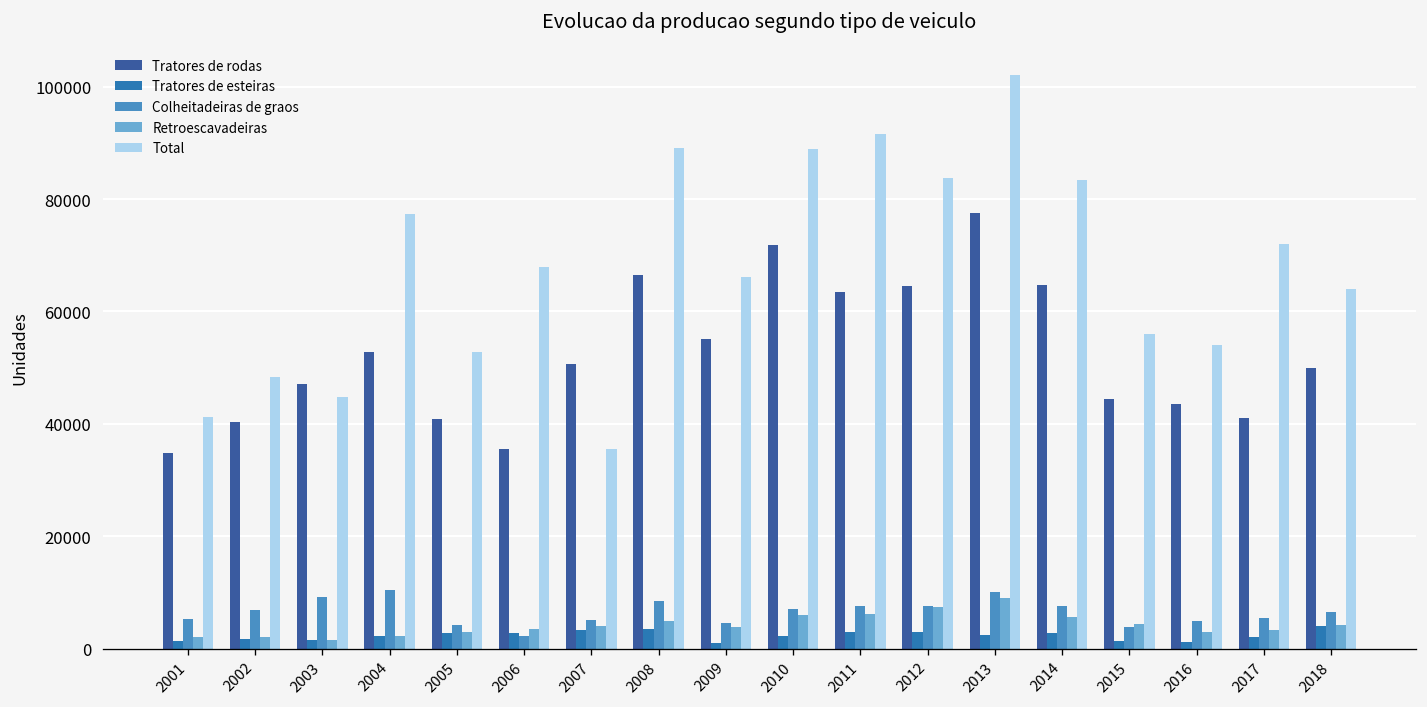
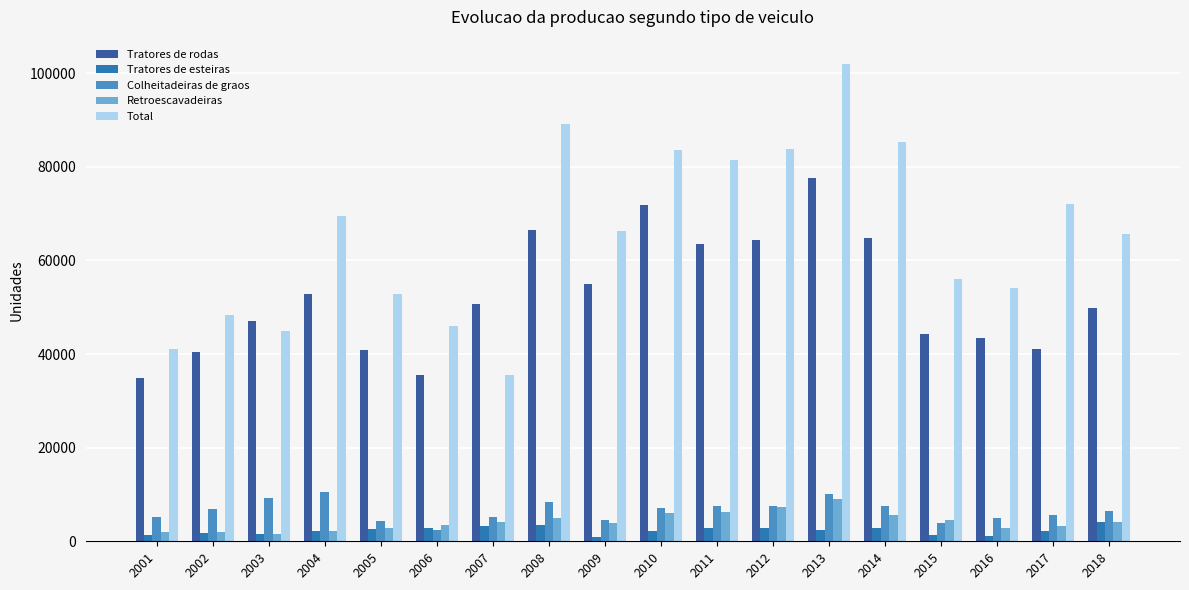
  {
    "Total": {
      "2001": 41000,
      "2002": 48000,
      "2003": 45000,
-     "2004": 77000,
+     "2004": 69000,
      "2005": 53000,
-     "2006": 68000,
+     "2006": 46000,
      "2007": 36000,
      "2008": 89000,
      "2009": 66000,
-     "2010": 89000,
-     "2011": 92000,
+     "2010": 84000,
+     "2011": 82000,
      "2012": 84000,
      "2013": 102000,
-     "2014": 83000,
+     "2014": 85000,
      "2015": 56000,
      "2016": 54000,
      "2017": 72000,
-     "2018": 64000
+     "2018": 66000
    }
  }
